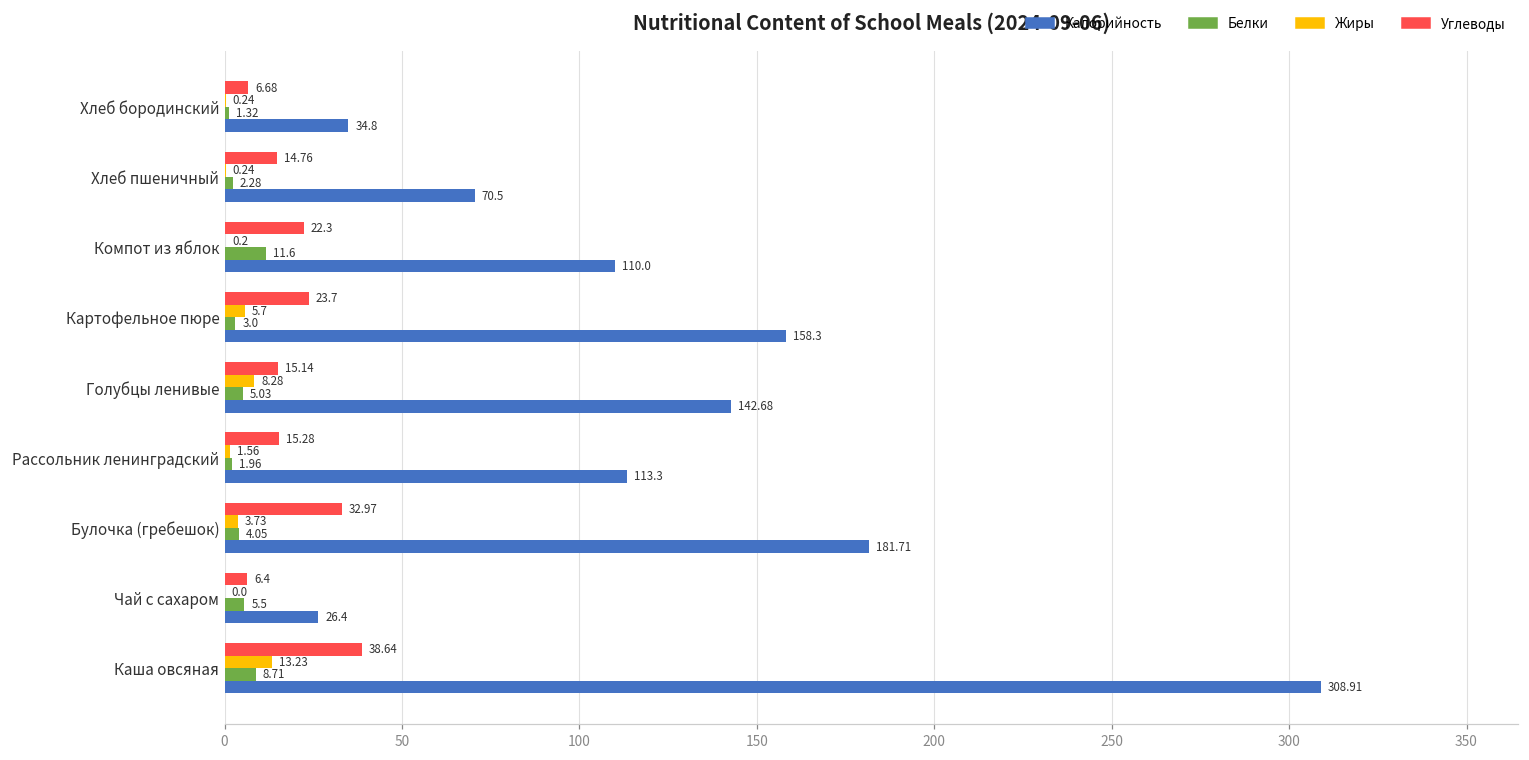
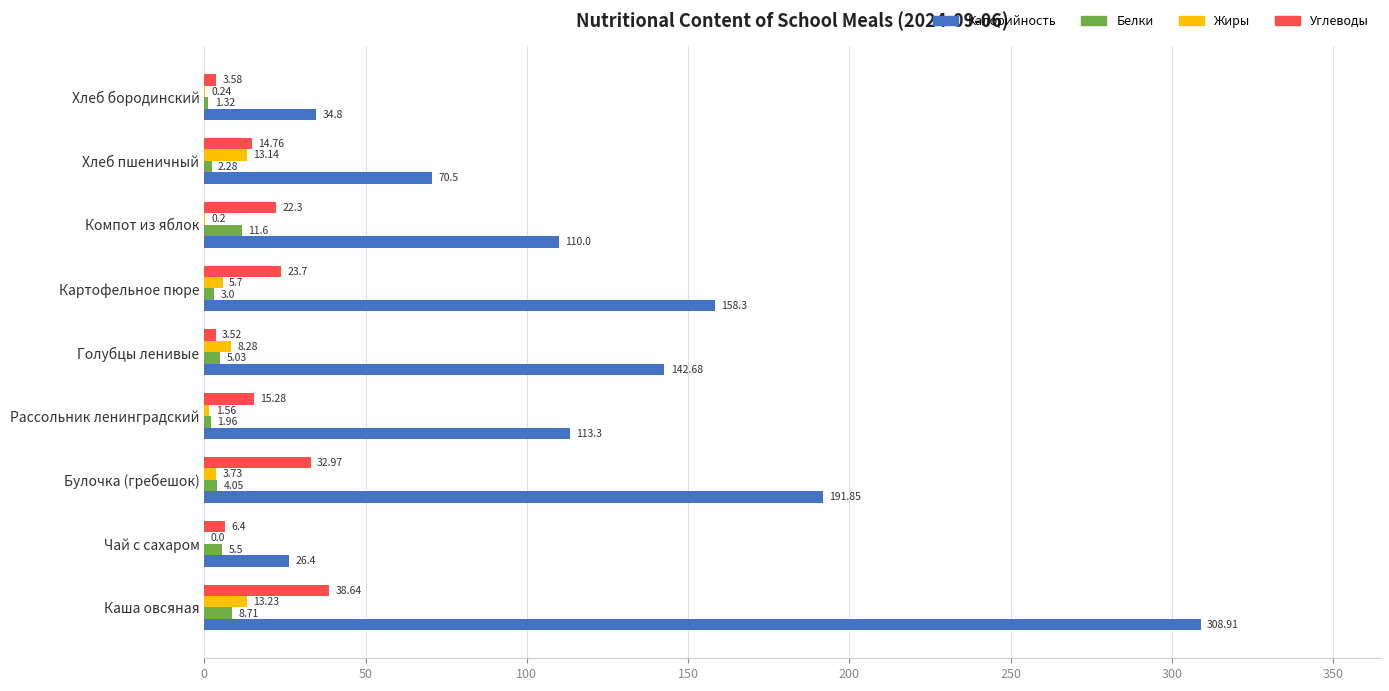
  {
    "Калорийность": {
      "Хлеб бородинский": 34.8,
      "Хлеб пшеничный": 70.5,
      "Компот из яблок": 110.0,
      "Картофельное пюре": 158.3,
      "Голубцы ленивые": 142.68,
      "Рассольник ленинградский": 113.3,
-     "Булочка (гребешок)": 181.71,
+     "Булочка (гребешок)": 191.85,
      "Чай с сахаром": 26.4,
      "Каша овсяная": 308.91
    },
    "Белки": {
      "Хлеб бородинский": 1.32,
      "Хлеб пшеничный": 2.28,
      "Компот из яблок": 11.6,
      "Картофельное пюре": 3.0,
      "Голубцы ленивые": 5.03,
      "Рассольник ленинградский": 1.96,
      "Булочка (гребешок)": 4.05,
      "Чай с сахаром": 5.5,
      "Каша овсяная": 8.71
    },
    "Жиры": {
      "Хлеб бородинский": 0.24,
-     "Хлеб пшеничный": 0.24,
+     "Хлеб пшеничный": 13.14,
      "Компот из яблок": 0.2,
      "Картофельное пюре": 5.7,
      "Голубцы ленивые": 8.28,
      "Рассольник ленинградский": 1.56,
      "Булочка (гребешок)": 3.73,
      "Чай с сахаром": 0.0,
      "Каша овсяная": 13.23
    },
    "Углеводы": {
-     "Хлеб бородинский": 6.68,
+     "Хлеб бородинский": 3.58,
      "Хлеб пшеничный": 14.76,
      "Компот из яблок": 22.3,
      "Картофельное пюре": 23.7,
-     "Голубцы ленивые": 15.14,
+     "Голубцы ленивые": 3.52,
      "Рассольник ленинградский": 15.28,
      "Булочка (гребешок)": 32.97,
      "Чай с сахаром": 6.4,
      "Каша овсяная": 38.64
    }
  }
